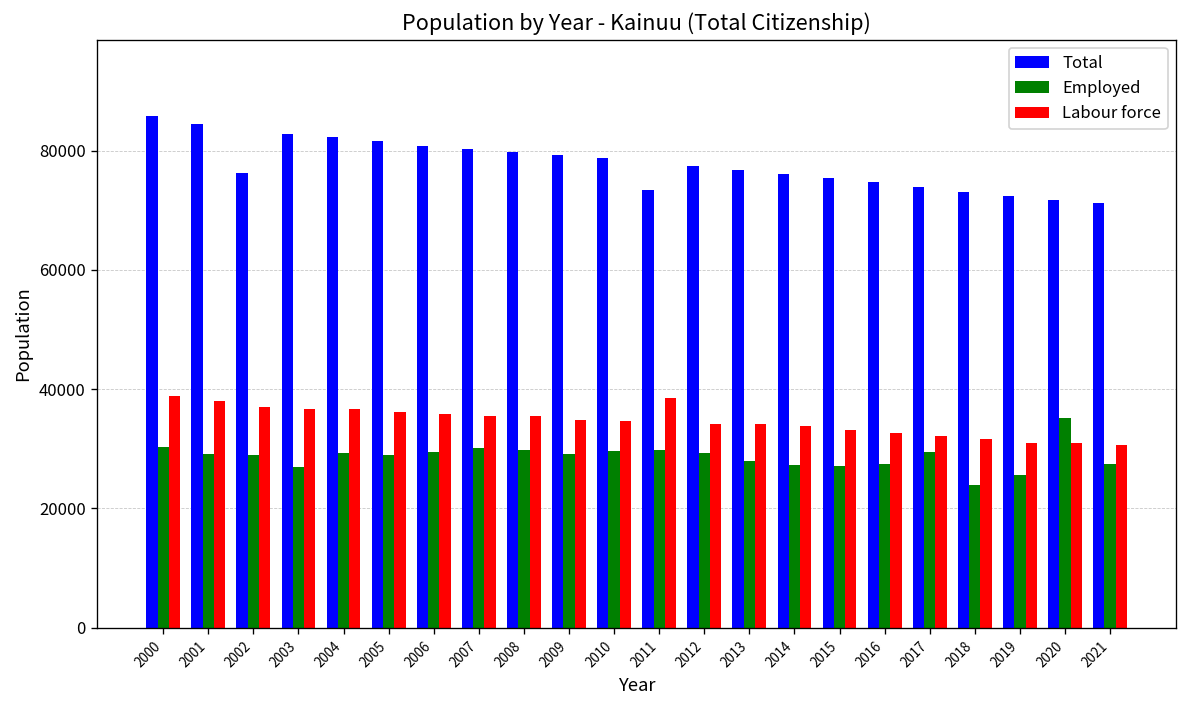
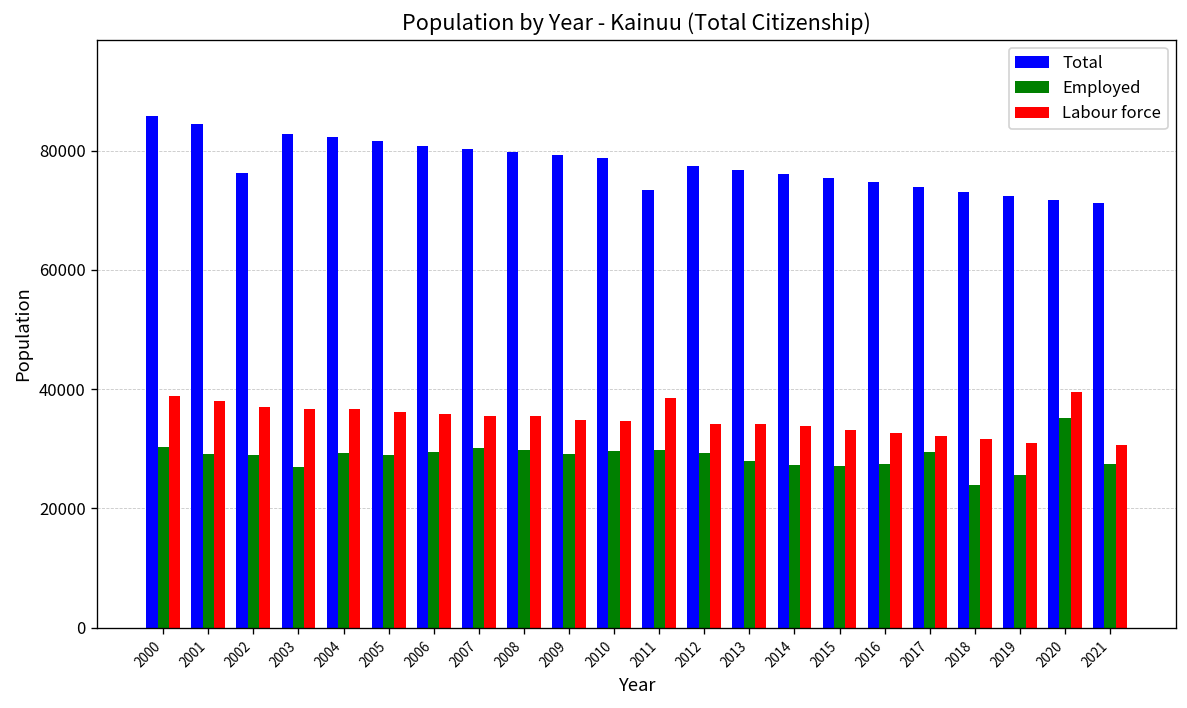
  {
    "Total": {
      "2000": 86000,
      "2001": 84000,
      "2002": 76000,
      "2003": 83000,
      "2004": 82000,
      "2005": 82000,
      "2006": 81000,
      "2007": 80000,
      "2008": 80000,
      "2009": 79000,
      "2010": 79000,
      "2011": 73000,
      "2012": 77000,
      "2013": 77000,
      "2014": 76000,
      "2015": 75000,
      "2016": 75000,
      "2017": 74000,
      "2018": 73000,
      "2019": 72000,
      "2020": 72000,
      "2021": 71000
    },
    "Employed": {
      "2000": 30000,
      "2001": 29000,
      "2002": 29000,
      "2003": 27000,
      "2004": 29000,
      "2005": 29000,
      "2006": 29000,
      "2007": 30000,
      "2008": 30000,
      "2009": 29000,
      "2010": 30000,
      "2011": 30000,
      "2012": 29000,
      "2013": 28000,
      "2014": 27000,
      "2015": 27000,
      "2016": 28000,
      "2017": 29000,
      "2018": 24000,
      "2019": 26000,
      "2020": 35000,
      "2021": 27000
    },
    "Labour force": {
      "2000": 39000,
      "2001": 38000,
      "2002": 37000,
      "2003": 37000,
      "2004": 37000,
      "2005": 36000,
      "2006": 36000,
      "2007": 35000,
      "2008": 35000,
      "2009": 35000,
      "2010": 35000,
      "2011": 39000,
      "2012": 34000,
      "2013": 34000,
      "2014": 34000,
      "2015": 33000,
      "2016": 33000,
      "2017": 32000,
      "2018": 32000,
      "2019": 31000,
-     "2020": 31000,
+     "2020": 40000,
      "2021": 31000
    }
  }
